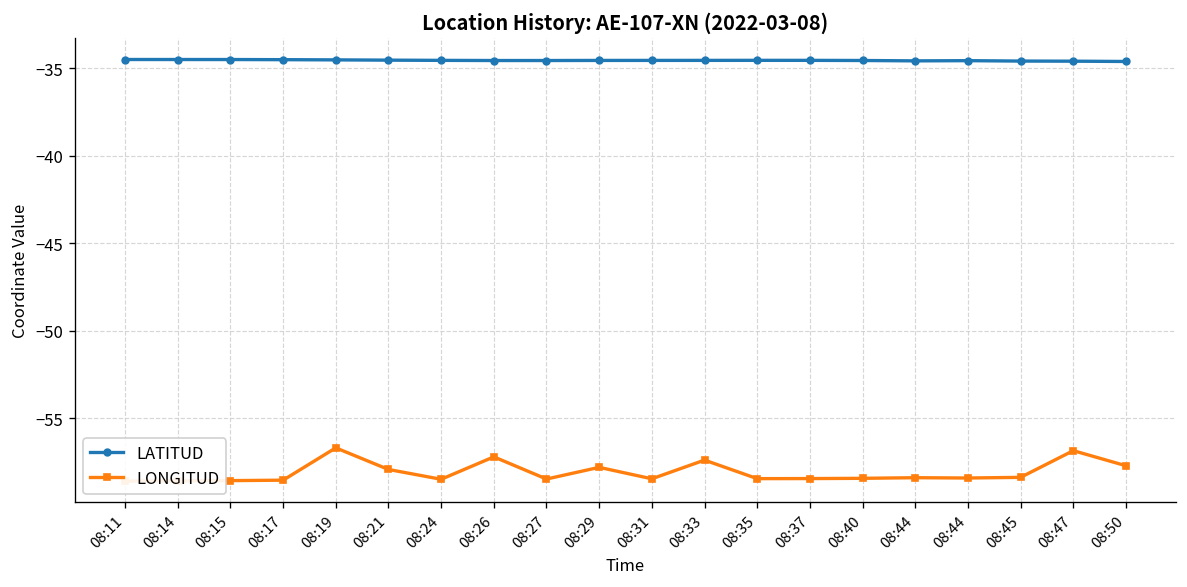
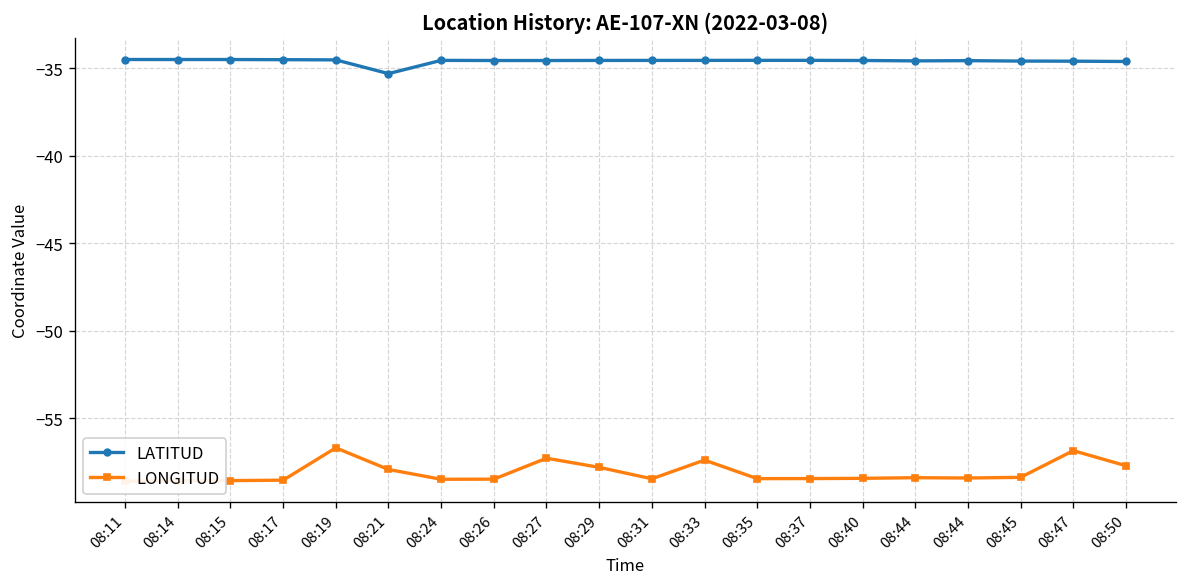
  {
    "LATITUD": {
      "08:11": -34.5,
      "08:14": -34.5,
      "08:15": -34.5,
      "08:17": -34.5,
      "08:19": -34.5,
-     "08:21": -34.5,
+     "08:21": -35.3,
      "08:24": -34.5,
      "08:26": -34.5,
      "08:27": -34.5,
      "08:29": -34.5,
      "08:31": -34.5,
      "08:33": -34.5,
      "08:35": -34.5,
      "08:37": -34.5,
      "08:40": -34.5,
      "08:45": -34.6,
      "08:47": -34.6,
      "08:50": -34.6
    },
    "LONGITUD": {
      "08:15": -58.6,
      "08:17": -58.6,
      "08:19": -56.7,
      "08:21": -57.9,
      "08:24": -58.5,
-     "08:26": -57.2,
-     "08:27": -58.5,
+     "08:26": -58.5,
+     "08:27": -57.3,
      "08:29": -57.8,
      "08:31": -58.5,
      "08:33": -57.4,
      "08:35": -58.5,
      "08:37": -58.5,
      "08:40": -58.4,
      "08:45": -58.4,
      "08:47": -56.9,
      "08:50": -57.7
    }
  }
